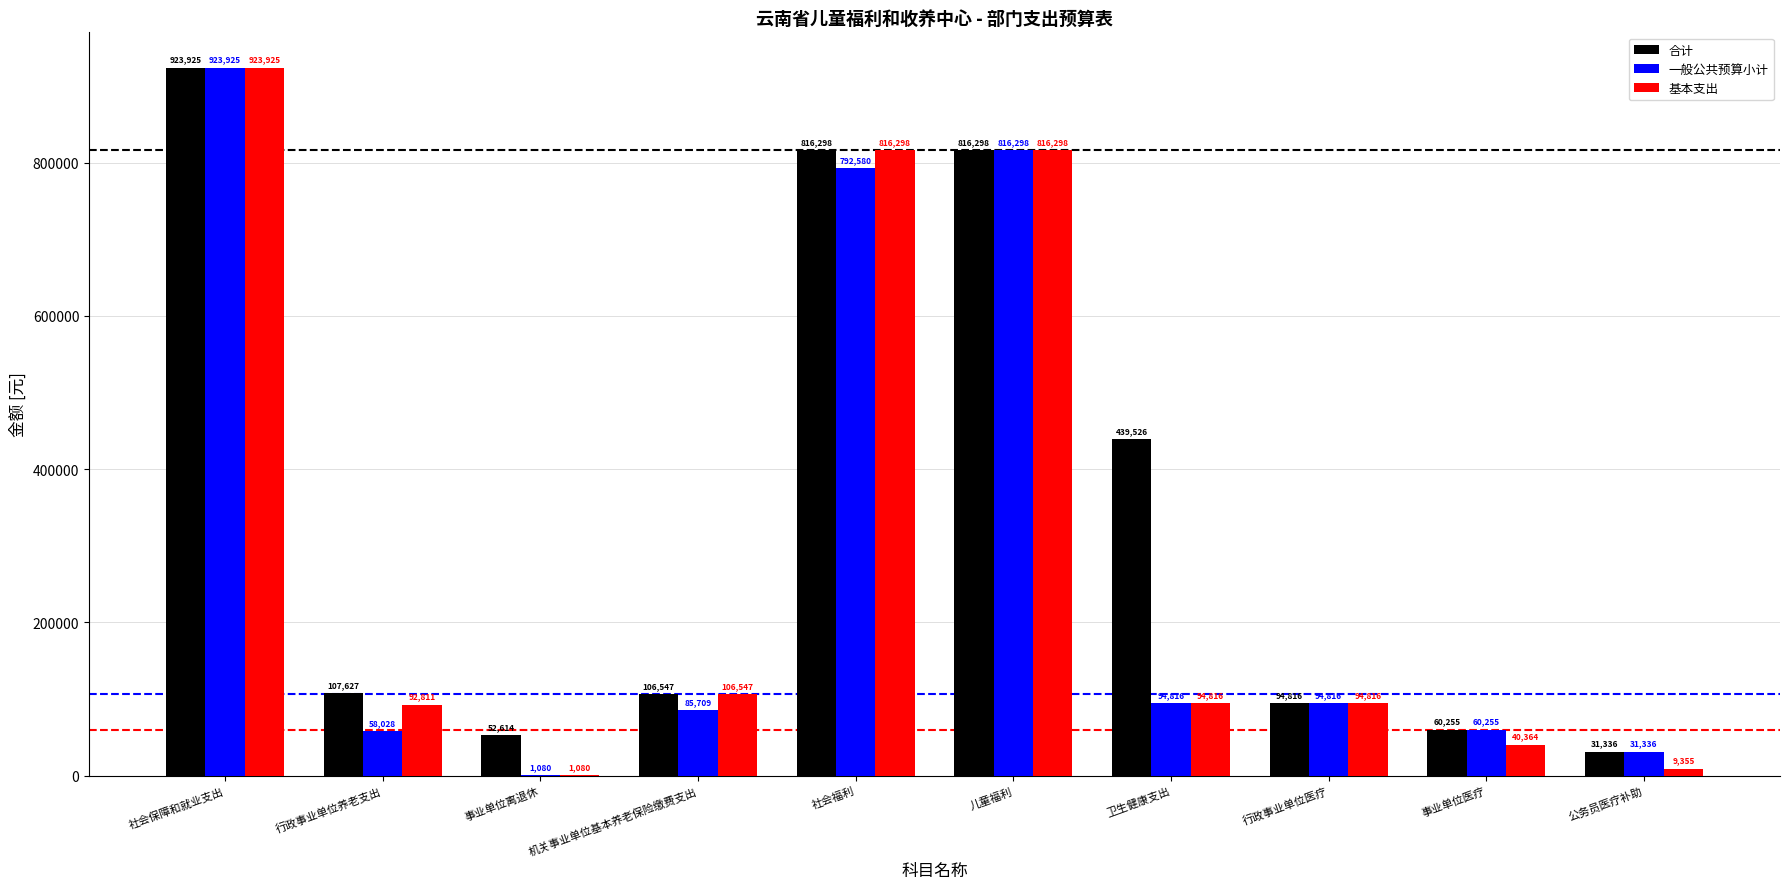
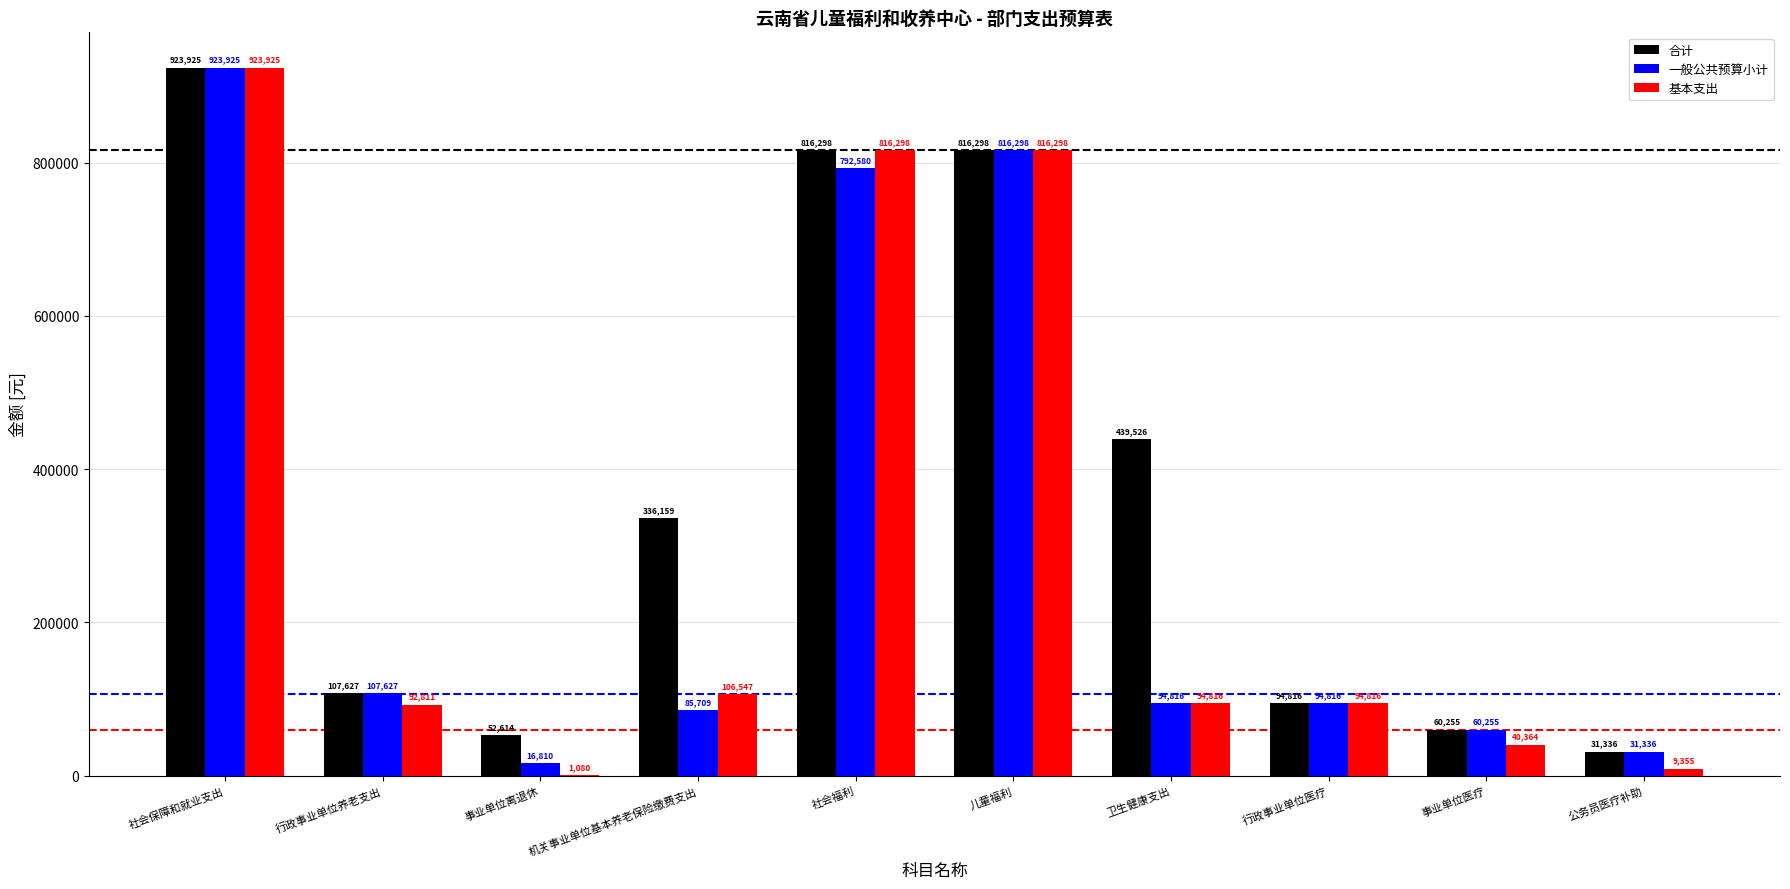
  {
    "合计": {
      "社会保障和就业支出": "923,925",
      "行政事业单位养老支出": "107,627",
      "事业单位离退休": "52,614",
-     "机关事业单位基本养老保险缴费支出": "106,547",
+     "机关事业单位基本养老保险缴费支出": "336,159",
      "社会福利": "816,298",
      "儿童福利": "816,298",
      "卫生健康支出": "439,526",
      "行政事业单位医疗": "94,816",
      "事业单位医疗": "60,255",
      "公务员医疗补助": "31,336"
    },
    "一般公共预算小计": {
      "社会保障和就业支出": "923,925",
-     "行政事业单位养老支出": "58,028",
-     "事业单位离退休": "1,080",
+     "行政事业单位养老支出": "107,627",
+     "事业单位离退休": "16,810",
      "机关事业单位基本养老保险缴费支出": "85,709",
      "社会福利": "792,580",
      "儿童福利": "816,298",
      "卫生健康支出": "94,816",
      "行政事业单位医疗": "94,816",
      "事业单位医疗": "60,255",
      "公务员医疗补助": "31,336"
    },
    "基本支出": {
      "社会保障和就业支出": "923,925",
      "行政事业单位养老支出": "92,811",
      "事业单位离退休": "1,080",
      "机关事业单位基本养老保险缴费支出": "106,547",
      "社会福利": "816,298",
      "儿童福利": "816,298",
      "卫生健康支出": "94,816",
      "行政事业单位医疗": "94,816",
      "事业单位医疗": "40,364",
      "公务员医疗补助": "9,355"
    }
  }
